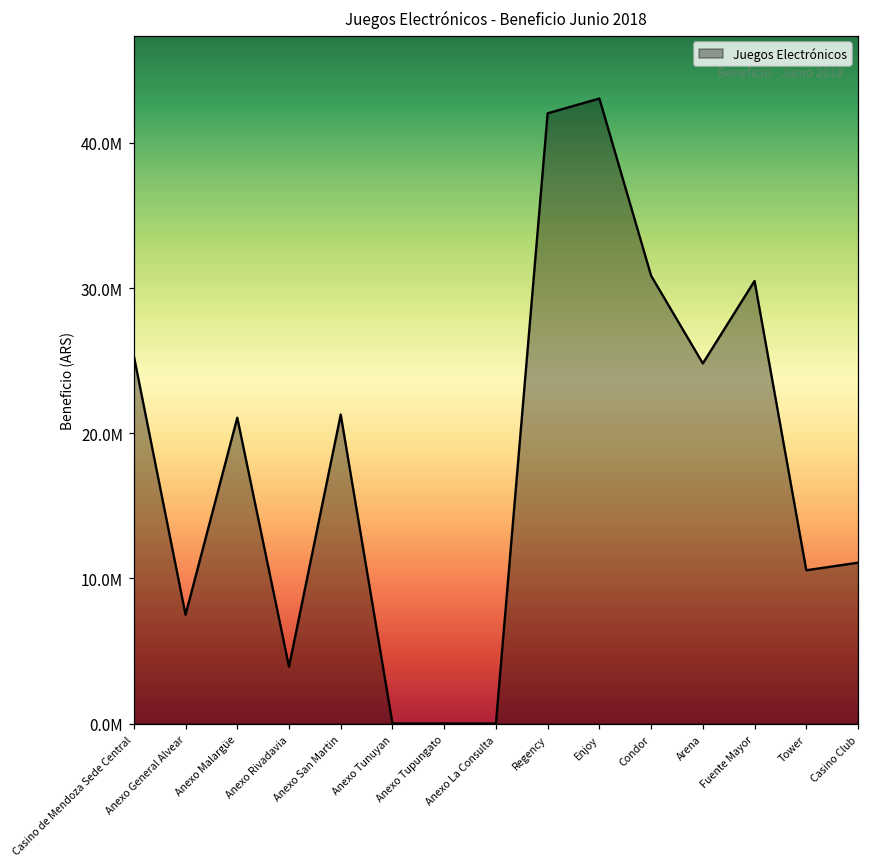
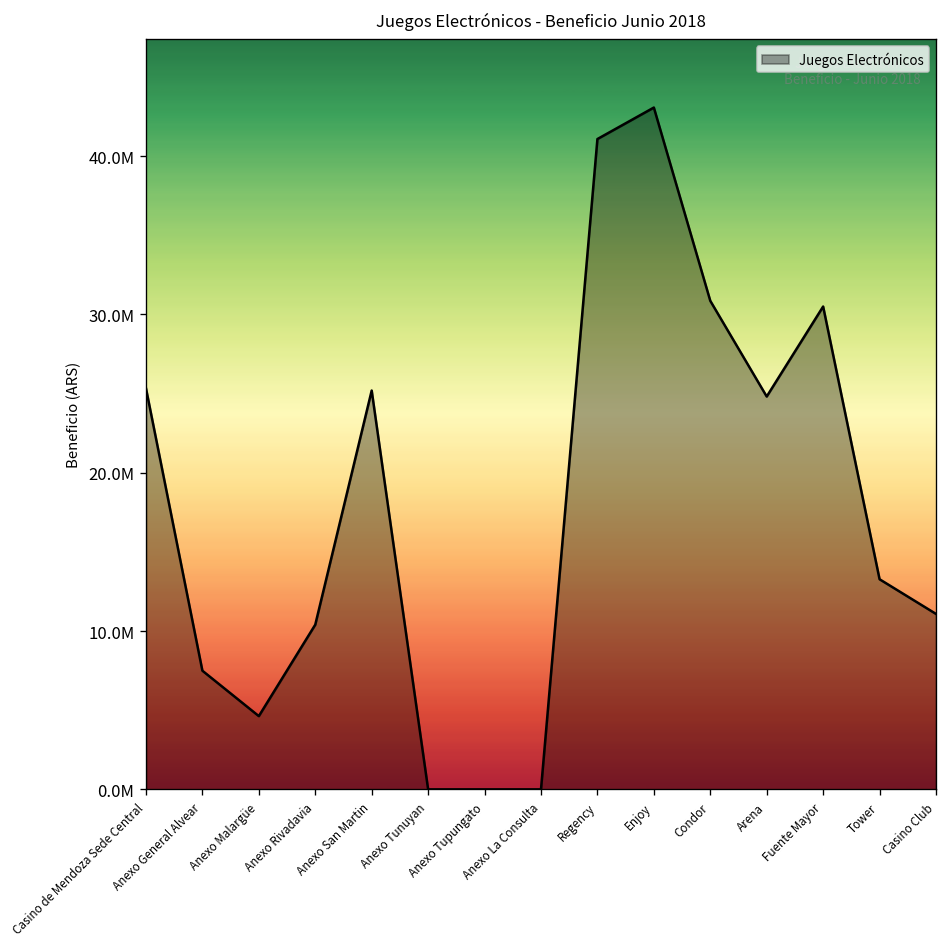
  {
    "Casino de Mendoza Sede Central": 25300000,
    "Anexo General Alvear": 7500000,
-   "Anexo Malargüe": 21100000,
-   "Anexo Rivadavia": 3900000,
-   "Anexo San Martin": 21300000,
+   "Anexo Malargüe": 4600000,
+   "Anexo Rivadavia": 10400000,
+   "Anexo San Martin": 25200000,
    "Anexo Tunuyan": 0,
    "Anexo Tupungato": 0,
    "Anexo La Consulta": 0,
-   "Regency": 42000000,
+   "Regency": 41100000,
    "Enjoy": 43100000,
    "Condor": 30900000,
    "Arena": 24800000,
    "Fuente Mayor": 30500000,
-   "Tower": 10600000,
+   "Tower": 13300000,
    "Casino Club": 11100000
  }
